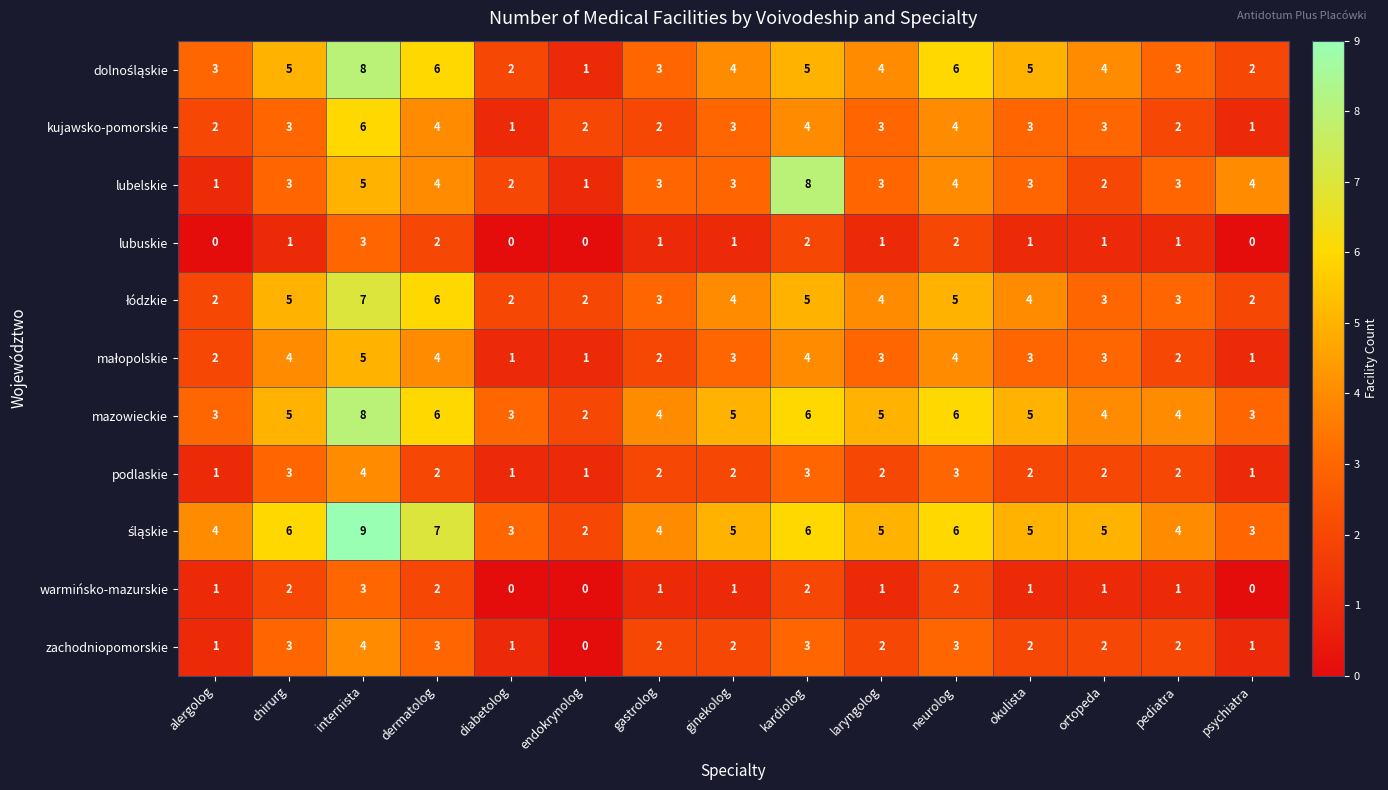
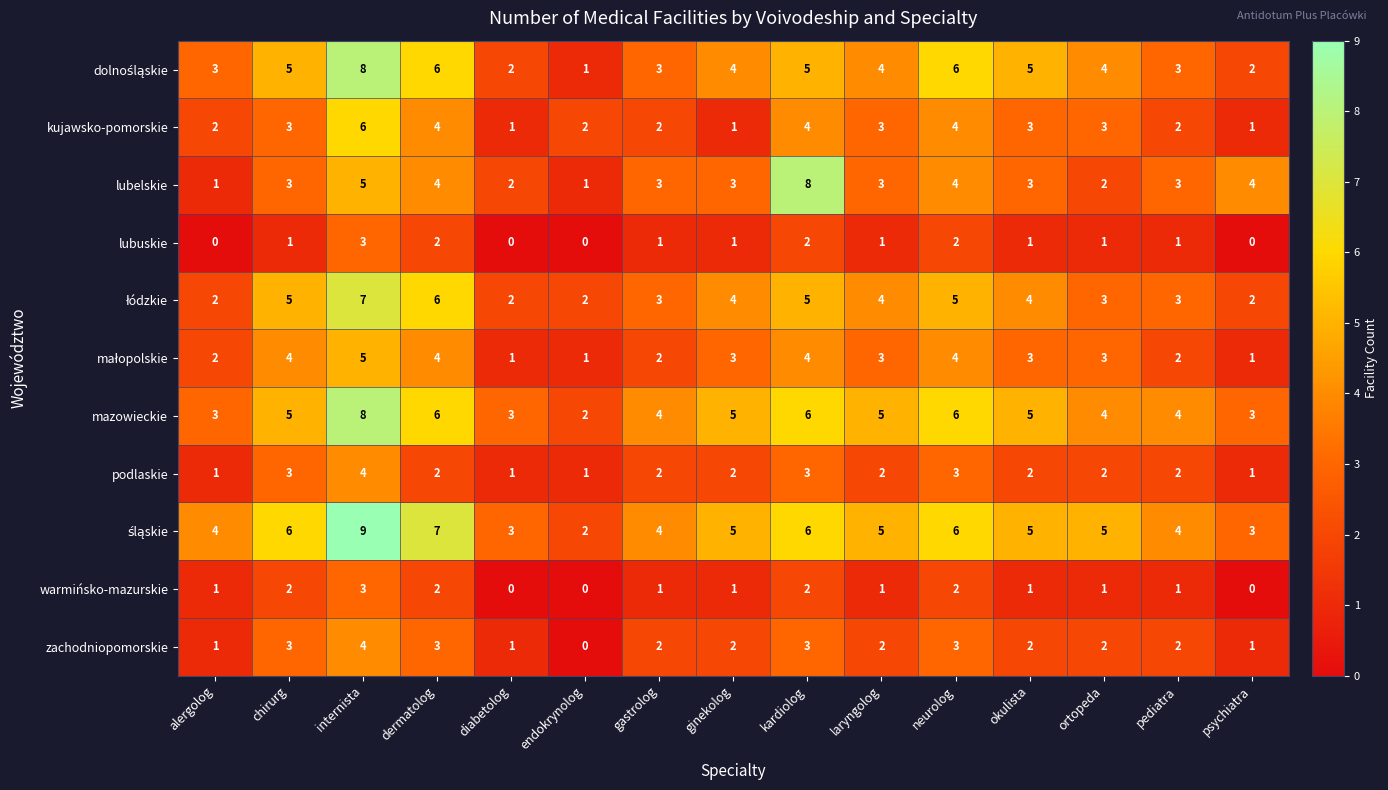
  {
    "dolnośląskie": {
      "alergolog": 3,
      "chirurg": 5,
      "internista": 8,
      "dermatolog": 6,
      "diabetolog": 2,
      "endokrynolog": 1,
      "gastrolog": 3,
      "ginekolog": 4,
      "kardiolog": 5,
      "laryngolog": 4,
      "neurolog": 6,
      "okulista": 5,
      "ortopeda": 4,
      "pediatra": 3,
      "psychiatra": 2
    },
    "kujawsko-pomorskie": {
      "alergolog": 2,
      "chirurg": 3,
      "internista": 6,
      "dermatolog": 4,
      "diabetolog": 1,
      "endokrynolog": 2,
      "gastrolog": 2,
-     "ginekolog": 3,
+     "ginekolog": 1,
      "kardiolog": 4,
      "laryngolog": 3,
      "neurolog": 4,
      "okulista": 3,
      "ortopeda": 3,
      "pediatra": 2,
      "psychiatra": 1
    },
    "lubelskie": {
      "alergolog": 1,
      "chirurg": 3,
      "internista": 5,
      "dermatolog": 4,
      "diabetolog": 2,
      "endokrynolog": 1,
      "gastrolog": 3,
      "ginekolog": 3,
      "kardiolog": 8,
      "laryngolog": 3,
      "neurolog": 4,
      "okulista": 3,
      "ortopeda": 2,
      "pediatra": 3,
      "psychiatra": 4
    },
    "lubuskie": {
      "alergolog": 0,
      "chirurg": 1,
      "internista": 3,
      "dermatolog": 2,
      "diabetolog": 0,
      "endokrynolog": 0,
      "gastrolog": 1,
      "ginekolog": 1,
      "kardiolog": 2,
      "laryngolog": 1,
      "neurolog": 2,
      "okulista": 1,
      "ortopeda": 1,
      "pediatra": 1,
      "psychiatra": 0
    },
    "łódzkie": {
      "alergolog": 2,
      "chirurg": 5,
      "internista": 7,
      "dermatolog": 6,
      "diabetolog": 2,
      "endokrynolog": 2,
      "gastrolog": 3,
      "ginekolog": 4,
      "kardiolog": 5,
      "laryngolog": 4,
      "neurolog": 5,
      "okulista": 4,
      "ortopeda": 3,
      "pediatra": 3,
      "psychiatra": 2
    },
    "małopolskie": {
      "alergolog": 2,
      "chirurg": 4,
      "internista": 5,
      "dermatolog": 4,
      "diabetolog": 1,
      "endokrynolog": 1,
      "gastrolog": 2,
      "ginekolog": 3,
      "kardiolog": 4,
      "laryngolog": 3,
      "neurolog": 4,
      "okulista": 3,
      "ortopeda": 3,
      "pediatra": 2,
      "psychiatra": 1
    },
    "mazowieckie": {
      "alergolog": 3,
      "chirurg": 5,
      "internista": 8,
      "dermatolog": 6,
      "diabetolog": 3,
      "endokrynolog": 2,
      "gastrolog": 4,
      "ginekolog": 5,
      "kardiolog": 6,
      "laryngolog": 5,
      "neurolog": 6,
      "okulista": 5,
      "ortopeda": 4,
      "pediatra": 4,
      "psychiatra": 3
    },
    "podlaskie": {
      "alergolog": 1,
      "chirurg": 3,
      "internista": 4,
      "dermatolog": 2,
      "diabetolog": 1,
      "endokrynolog": 1,
      "gastrolog": 2,
      "ginekolog": 2,
      "kardiolog": 3,
      "laryngolog": 2,
      "neurolog": 3,
      "okulista": 2,
      "ortopeda": 2,
      "pediatra": 2,
      "psychiatra": 1
    },
    "śląskie": {
      "alergolog": 4,
      "chirurg": 6,
      "internista": 9,
      "dermatolog": 7,
      "diabetolog": 3,
      "endokrynolog": 2,
      "gastrolog": 4,
      "ginekolog": 5,
      "kardiolog": 6,
      "laryngolog": 5,
      "neurolog": 6,
      "okulista": 5,
      "ortopeda": 5,
      "pediatra": 4,
      "psychiatra": 3
    },
    "warmińsko-mazurskie": {
      "alergolog": 1,
      "chirurg": 2,
      "internista": 3,
      "dermatolog": 2,
      "diabetolog": 0,
      "endokrynolog": 0,
      "gastrolog": 1,
      "ginekolog": 1,
      "kardiolog": 2,
      "laryngolog": 1,
      "neurolog": 2,
      "okulista": 1,
      "ortopeda": 1,
      "pediatra": 1,
      "psychiatra": 0
    },
    "zachodniopomorskie": {
      "alergolog": 1,
      "chirurg": 3,
      "internista": 4,
      "dermatolog": 3,
      "diabetolog": 1,
      "endokrynolog": 0,
      "gastrolog": 2,
      "ginekolog": 2,
      "kardiolog": 3,
      "laryngolog": 2,
      "neurolog": 3,
      "okulista": 2,
      "ortopeda": 2,
      "pediatra": 2,
      "psychiatra": 1
    }
  }
